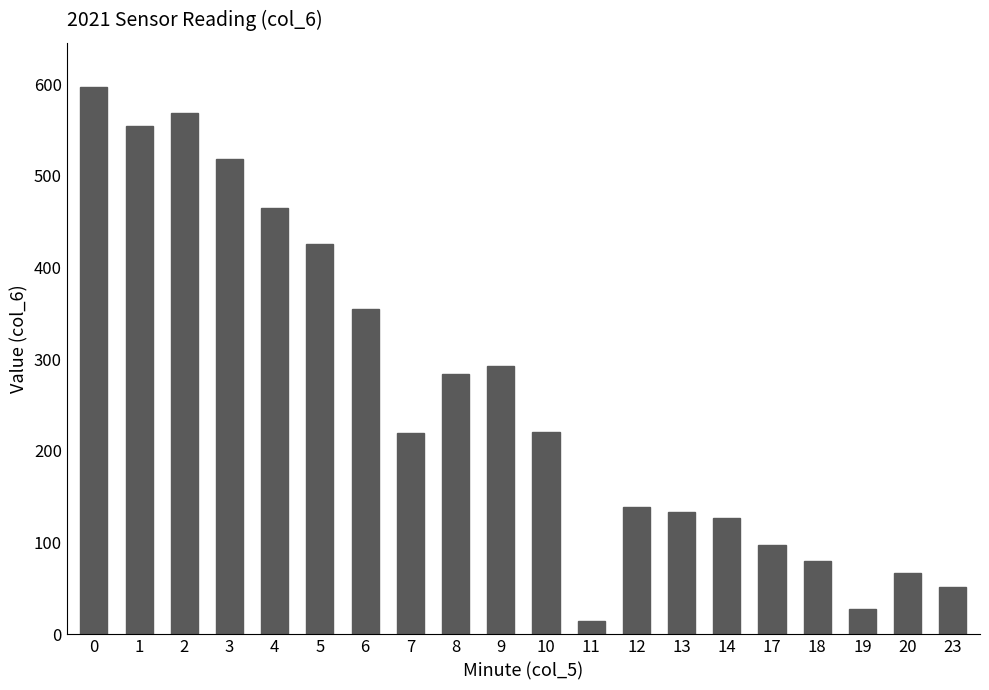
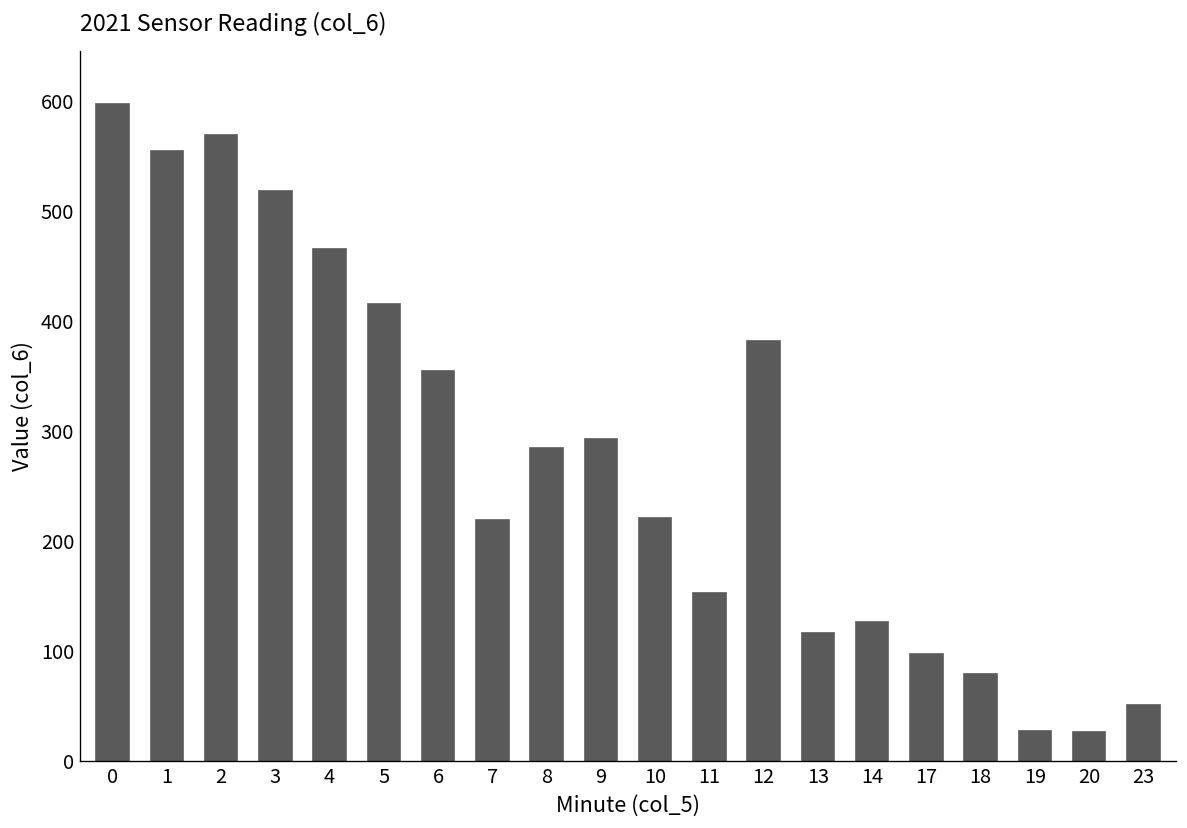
  {
    "0": 600,
    "1": 550,
    "2": 570,
    "3": 520,
    "4": 470,
-   "5": 430,
+   "5": 420,
    "6": 350,
    "7": 220,
    "8": 280,
    "9": 290,
    "10": 220,
-   "11": 10,
-   "12": 140,
-   "13": 130,
+   "11": 150,
+   "12": 380,
+   "13": 120,
    "14": 130,
    "17": 100,
    "18": 80,
    "19": 30,
-   "20": 70,
+   "20": 30,
    "23": 50
  }
